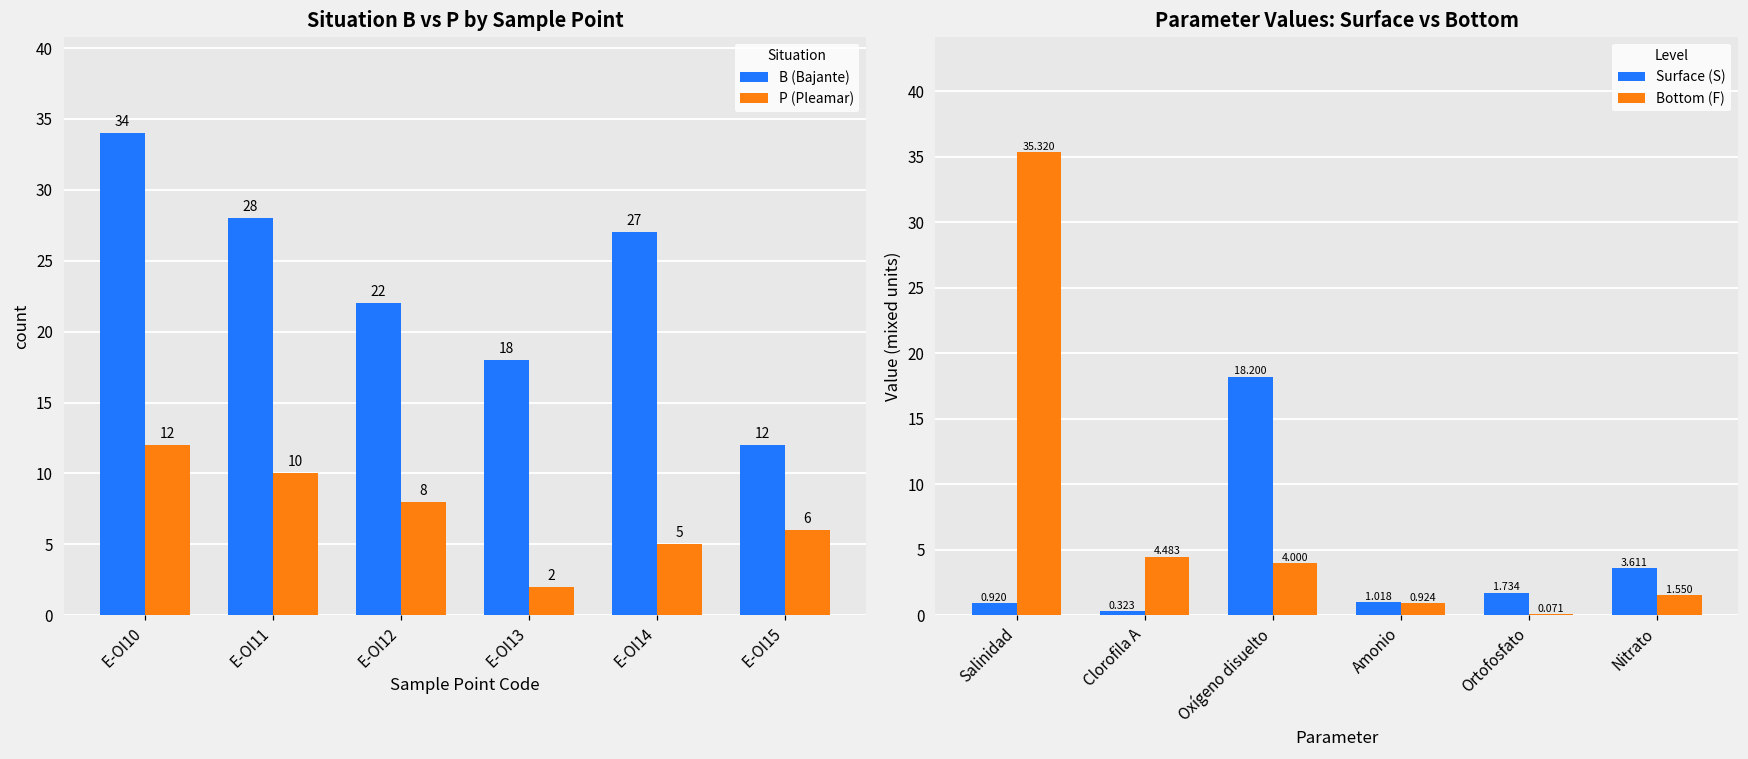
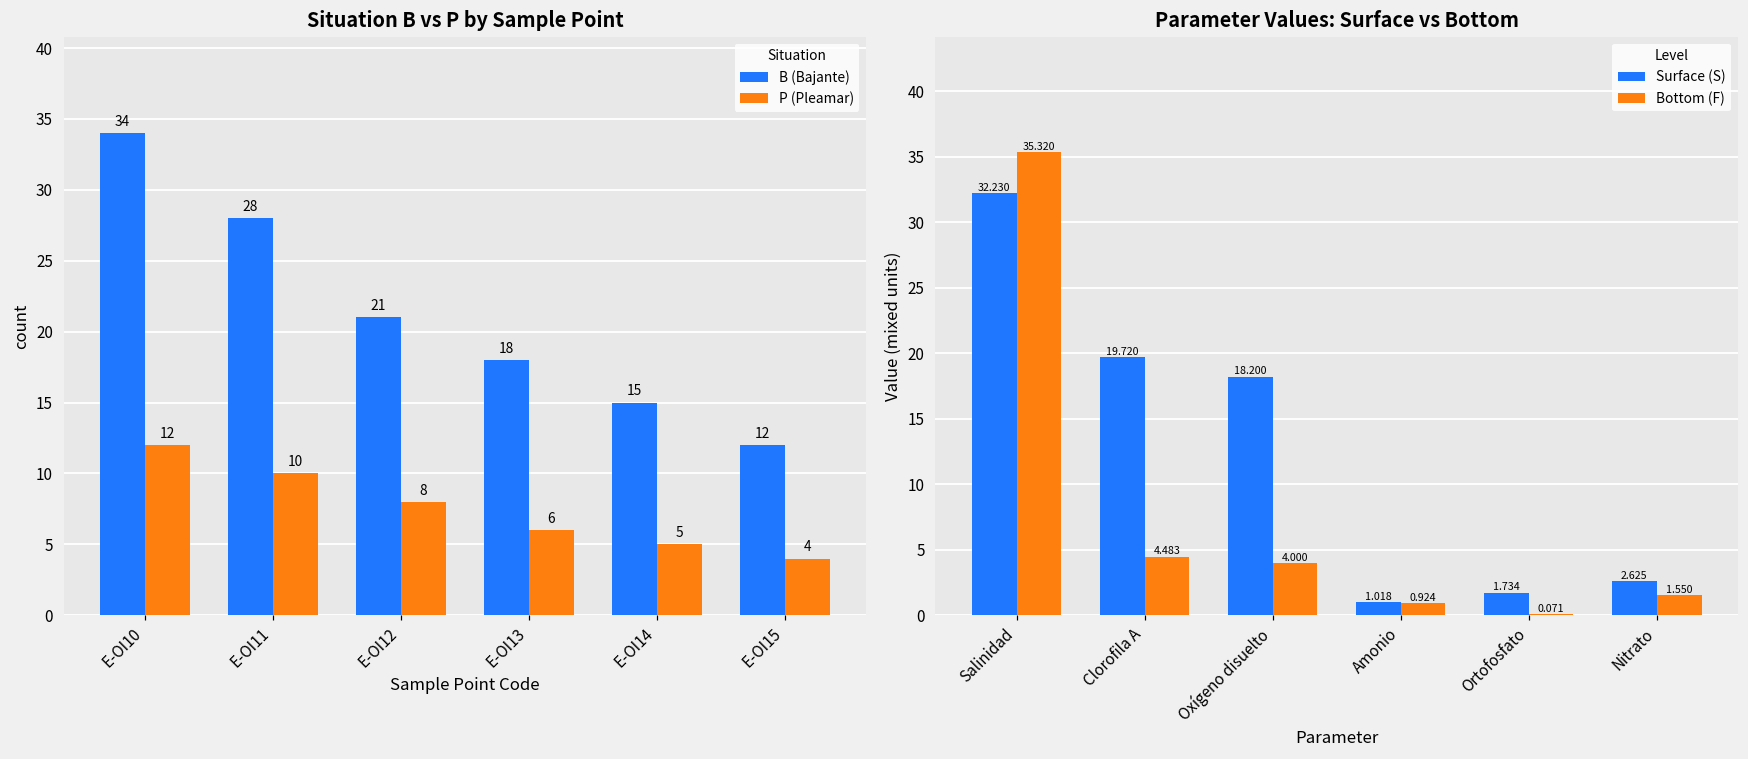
  {
    "Situation B vs P by Sample Point": {
      "B (Bajante)": {
        "E-OI10": 34,
        "E-OI11": 28,
-       "E-OI12": 22,
+       "E-OI12": 21,
        "E-OI13": 18,
-       "E-OI14": 27,
+       "E-OI14": 15,
        "E-OI15": 12
      },
      "P (Pleamar)": {
        "E-OI10": 12,
        "E-OI11": 10,
        "E-OI12": 8,
-       "E-OI13": 2,
+       "E-OI13": 6,
        "E-OI14": 5,
-       "E-OI15": 6
+       "E-OI15": 4
      }
    },
    "Parameter Values: Surface vs Bottom": {
      "Surface (S)": {
-       "Salinidad": 0.920,
-       "Clorofila A": 0.323,
+       "Salinidad": 32.230,
+       "Clorofila A": 19.720,
        "Oxígeno disuelto": 18.200,
        "Amonio": 1.018,
        "Ortofosfato": 1.734,
-       "Nitrato": 3.611
+       "Nitrato": 2.625
      },
      "Bottom (F)": {
        "Salinidad": 35.320,
        "Clorofila A": 4.483,
        "Oxígeno disuelto": 4.000,
        "Amonio": 0.924,
        "Ortofosfato": 0.071,
        "Nitrato": 1.550
      }
    }
  }
